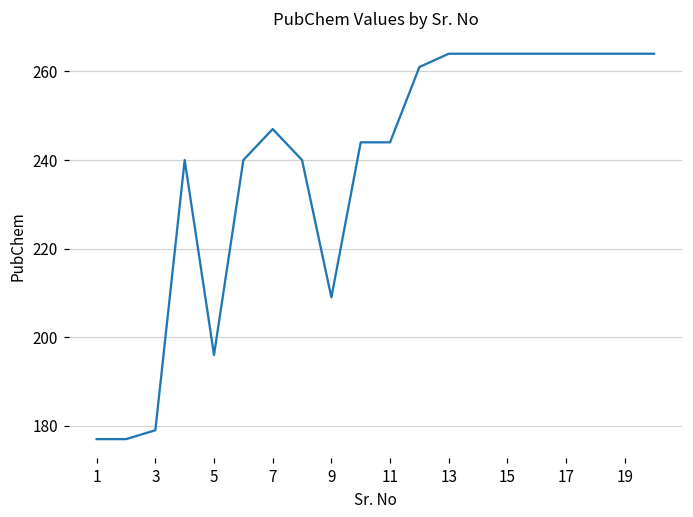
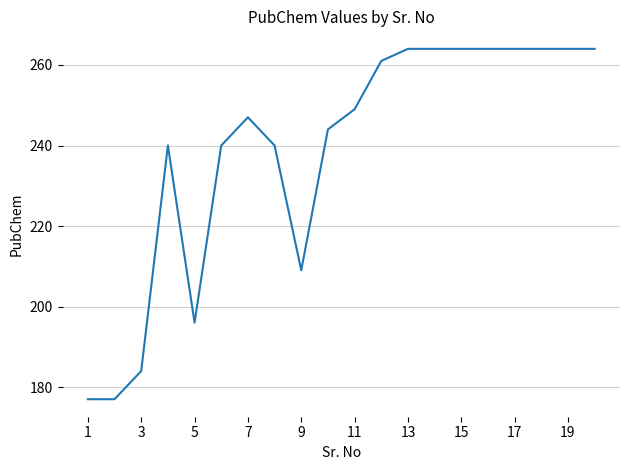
  {
    "1": 177,
-   "3": 179,
+   "3": 184,
    "5": 196,
    "7": 247,
    "9": 209,
-   "11": 244,
+   "11": 249,
    "13": 264,
    "15": 264,
    "17": 264,
    "19": 264
  }
